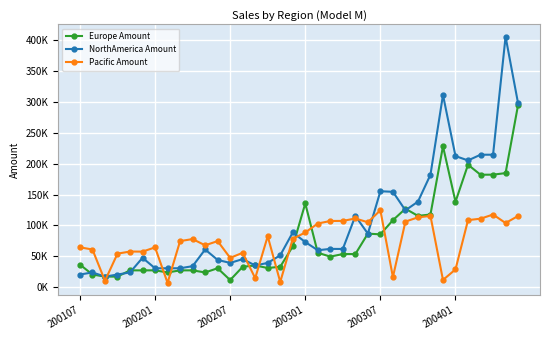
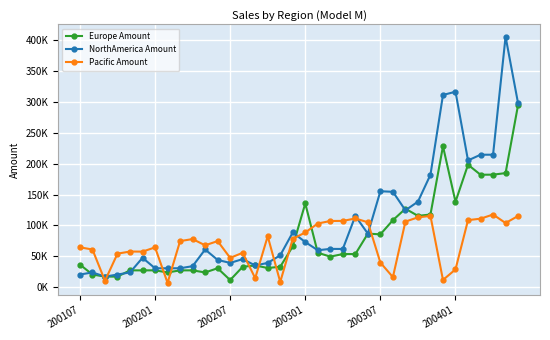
  {
    "Europe Amount": {
      "200107": 40000,
      "200207": 10000,
      "200301": 140000,
      "200307": 90000,
      "200401": 140000
    },
    "NorthAmerica Amount": {
      "200107": 20000,
      "200207": 40000,
      "200301": 70000,
      "200307": 160000,
-     "200401": 210000
+     "200401": 320000
    },
    "Pacific Amount": {
      "200107": 60000,
      "200201": 60000,
      "200207": 50000,
      "200301": 90000,
-     "200307": 120000,
+     "200307": 40000,
      "200401": 30000
    }
  }
